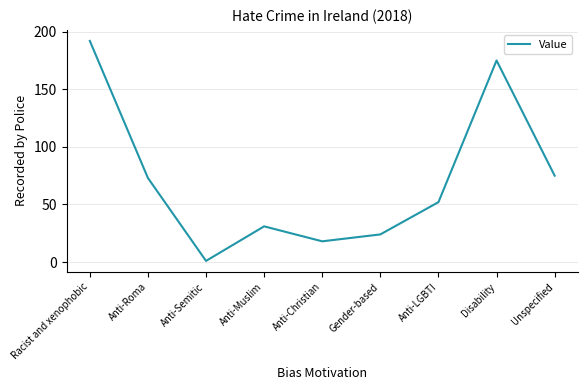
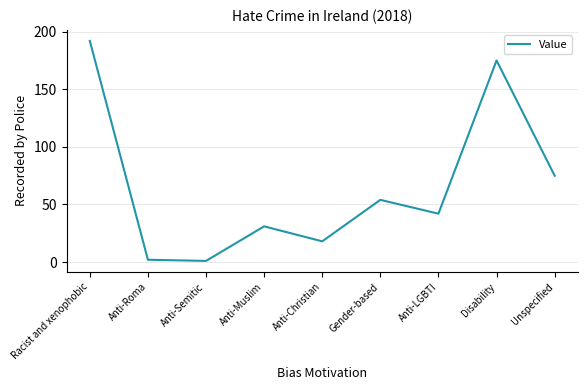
  {
    "Racist and xenophobic": 192,
-   "Anti-Roma": 73,
+   "Anti-Roma": 2,
    "Anti-Semitic": 1,
    "Anti-Muslim": 31,
    "Anti-Christian": 18,
-   "Gender-based": 24,
-   "Anti-LGBTI": 52,
+   "Gender-based": 54,
+   "Anti-LGBTI": 42,
    "Disability": 175,
    "Unspecified": 75
  }
